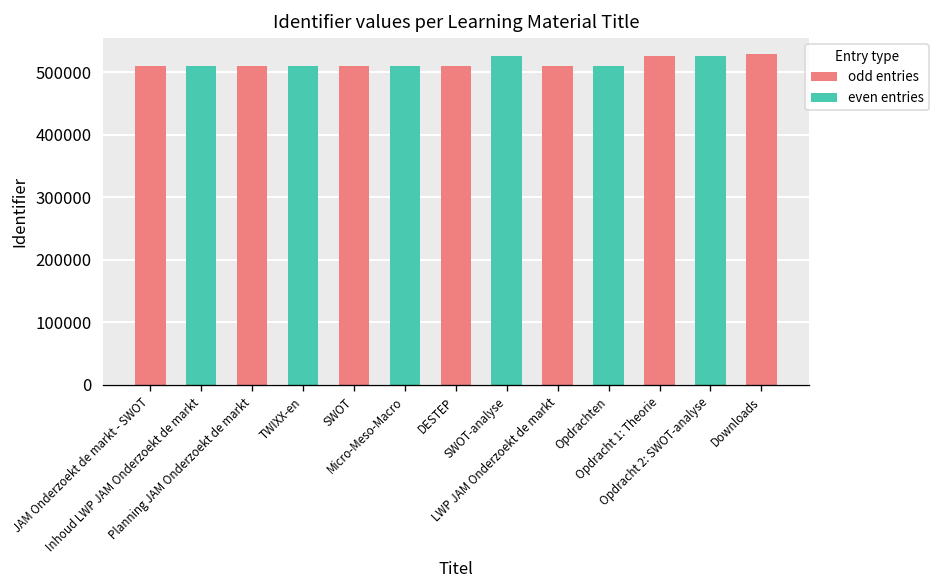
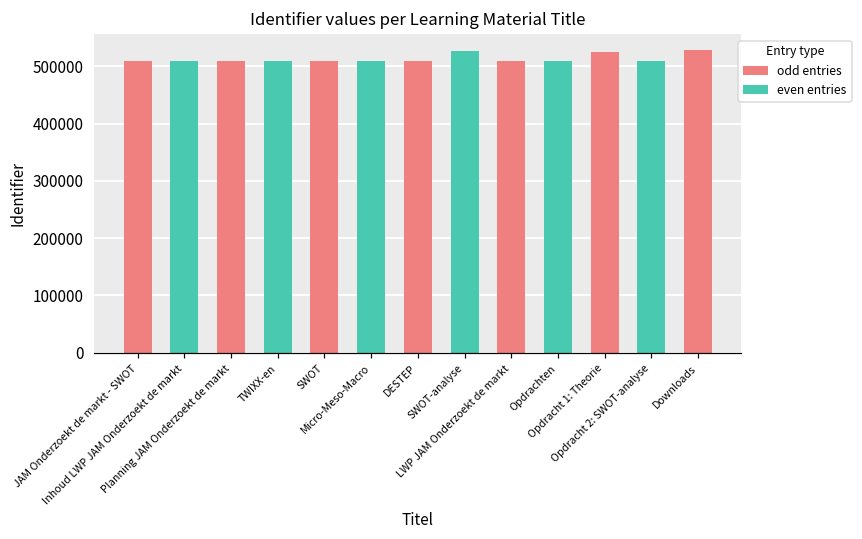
  {
    "odd entries": {
      "JAM Onderzoekt de markt - SWOT": 510000,
      "Planning JAM Onderzoekt de markt": 510000,
      "SWOT": 510000,
      "DESTEP": 510000,
      "LWP JAM Onderzoekt de markt": 510000,
      "Opdracht 1: Theorie": 530000,
      "Downloads": 530000
    },
    "even entries": {
      "Inhoud LWP JAM Onderzoekt de markt": 510000,
      "TWIXX-en": 510000,
      "Micro-Meso-Macro": 510000,
      "SWOT-analyse": 530000,
      "Opdrachten": 510000,
-     "Opdracht 2: SWOT-analyse": 530000
+     "Opdracht 2: SWOT-analyse": 510000
    }
  }
